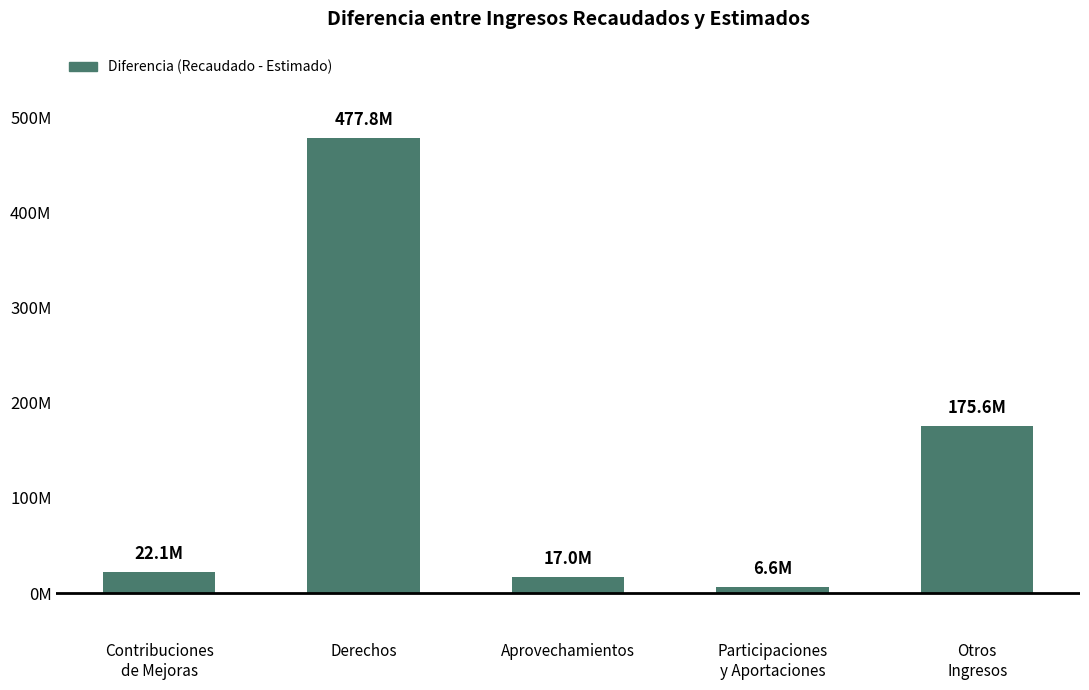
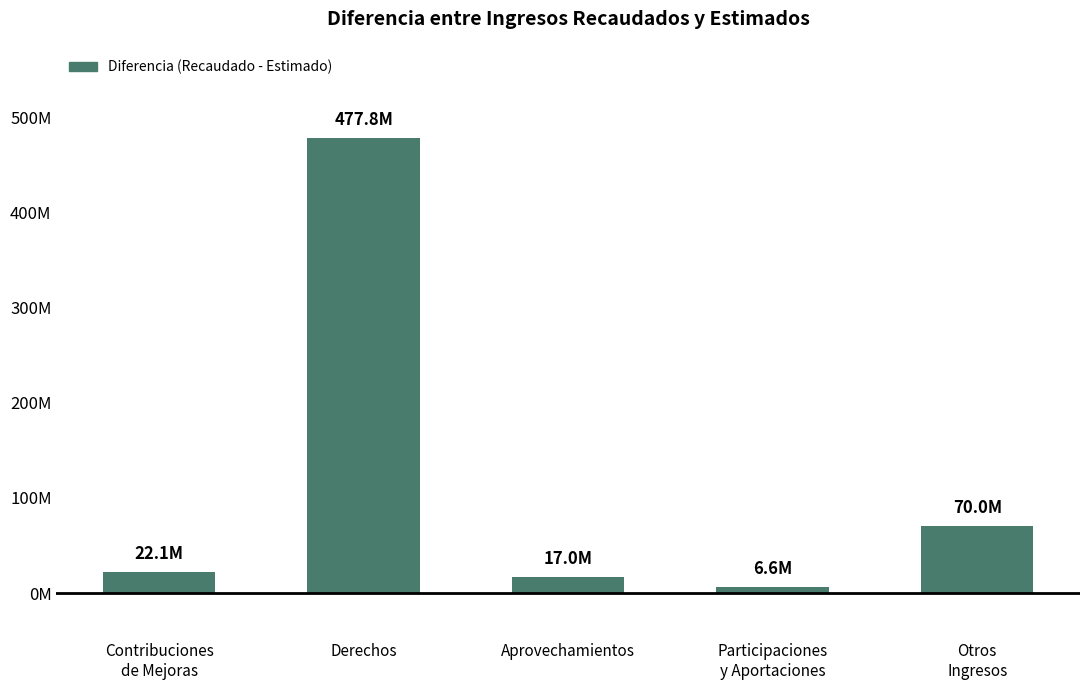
  {
    "Contribuciones de Mejoras": "22.1M",
    "Derechos": "477.8M",
    "Aprovechamientos": "17.0M",
    "Participaciones y Aportaciones": "6.6M",
-   "Otros Ingresos": "175.6M"
+   "Otros Ingresos": "70.0M"
  }
